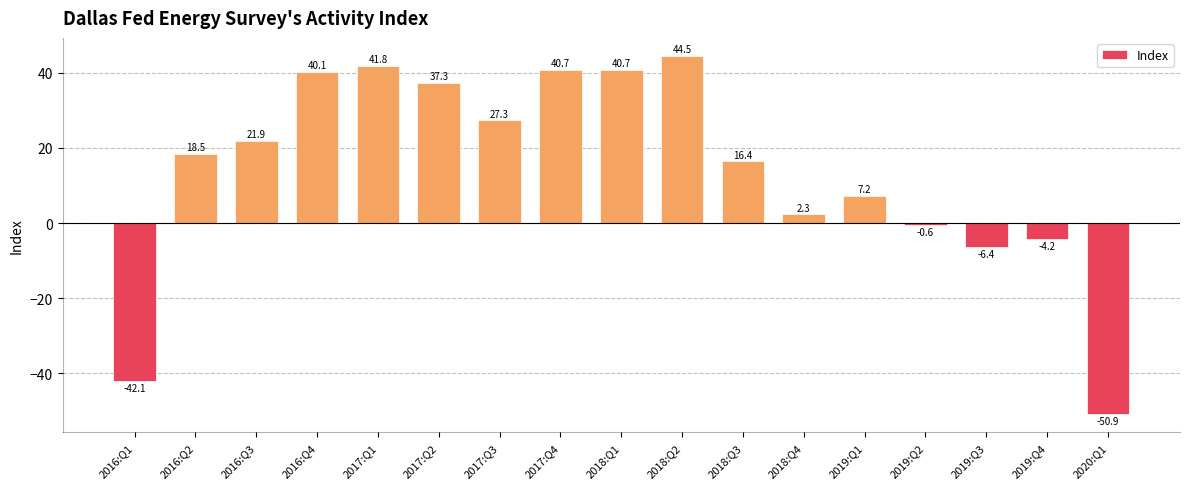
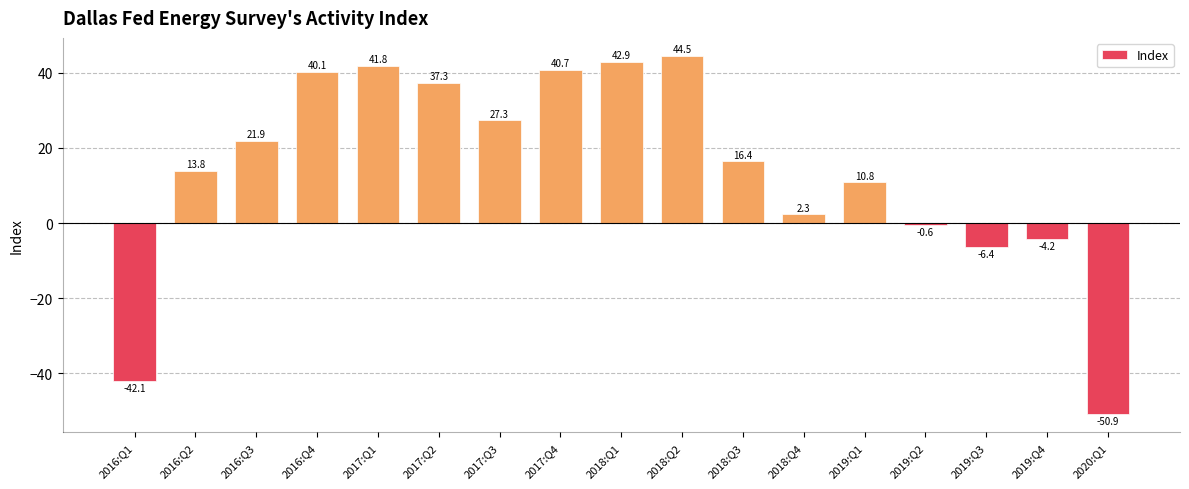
  {
    "2016:Q1": -42.1,
-   "2016:Q2": 18.5,
+   "2016:Q2": 13.8,
    "2016:Q3": 21.9,
    "2016:Q4": 40.1,
    "2017:Q1": 41.8,
    "2017:Q2": 37.3,
    "2017:Q3": 27.3,
    "2017:Q4": 40.7,
-   "2018:Q1": 40.7,
+   "2018:Q1": 42.9,
    "2018:Q2": 44.5,
    "2018:Q3": 16.4,
    "2018:Q4": 2.3,
-   "2019:Q1": 7.2,
+   "2019:Q1": 10.8,
    "2019:Q2": -0.6,
    "2019:Q3": -6.4,
    "2019:Q4": -4.2,
    "2020:Q1": -50.9
  }
